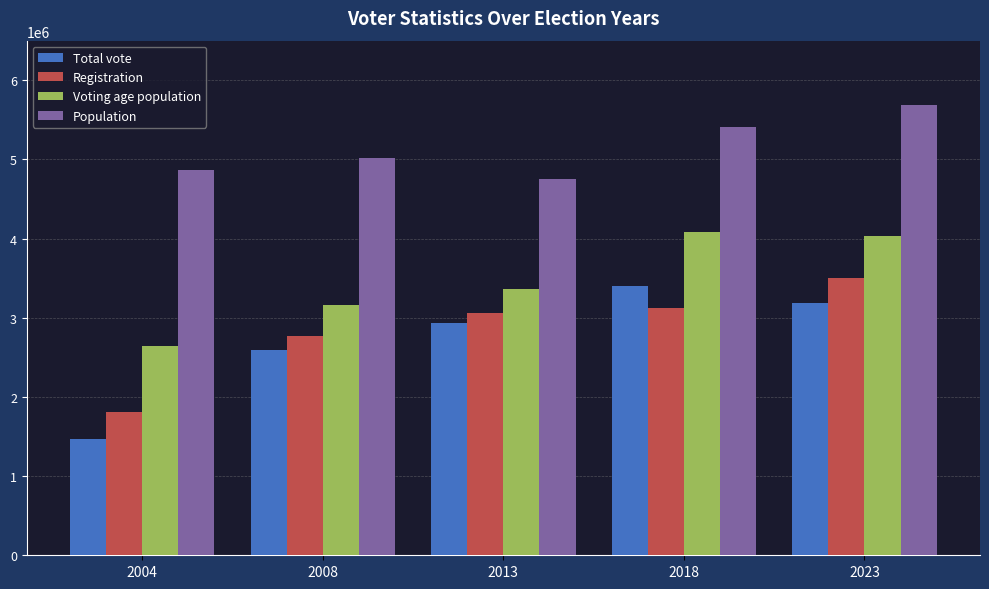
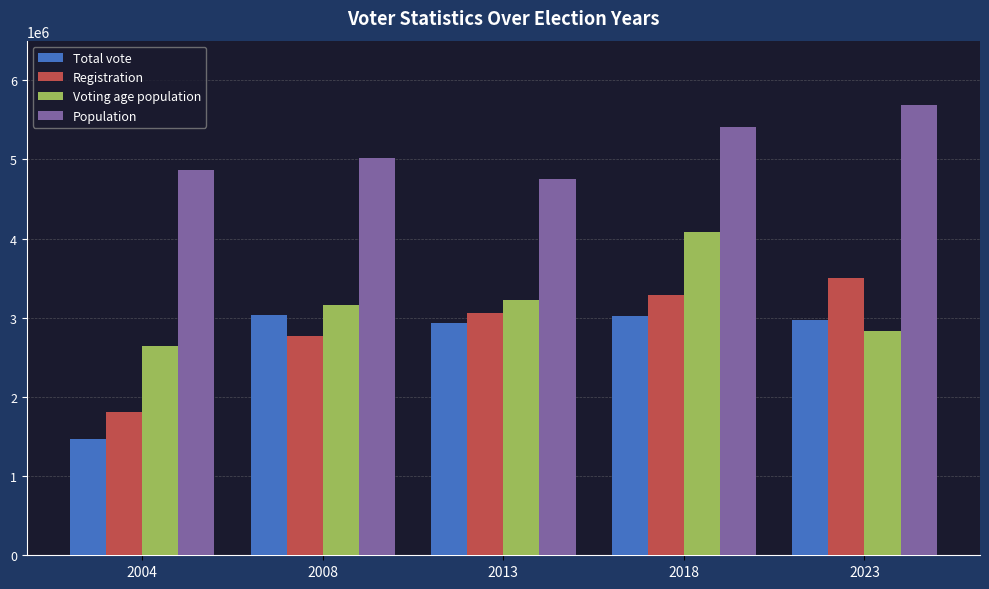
  {
    "Total vote": {
      "2004": 1500000,
-     "2008": 2600000,
+     "2008": 3000000,
      "2013": 2900000,
-     "2018": 3400000,
-     "2023": 3200000
+     "2018": 3000000,
+     "2023": 3000000
    },
    "Registration": {
      "2004": 1800000,
      "2008": 2800000,
      "2013": 3100000,
-     "2018": 3100000,
+     "2018": 3300000,
      "2023": 3500000
    },
    "Voting age population": {
      "2004": 2600000,
      "2008": 3200000,
-     "2013": 3400000,
+     "2013": 3200000,
      "2018": 4100000,
-     "2023": 4000000
+     "2023": 2800000
    },
    "Population": {
      "2004": 4900000,
      "2008": 5000000,
      "2013": 4800000,
      "2018": 5400000,
      "2023": 5700000
    }
  }
